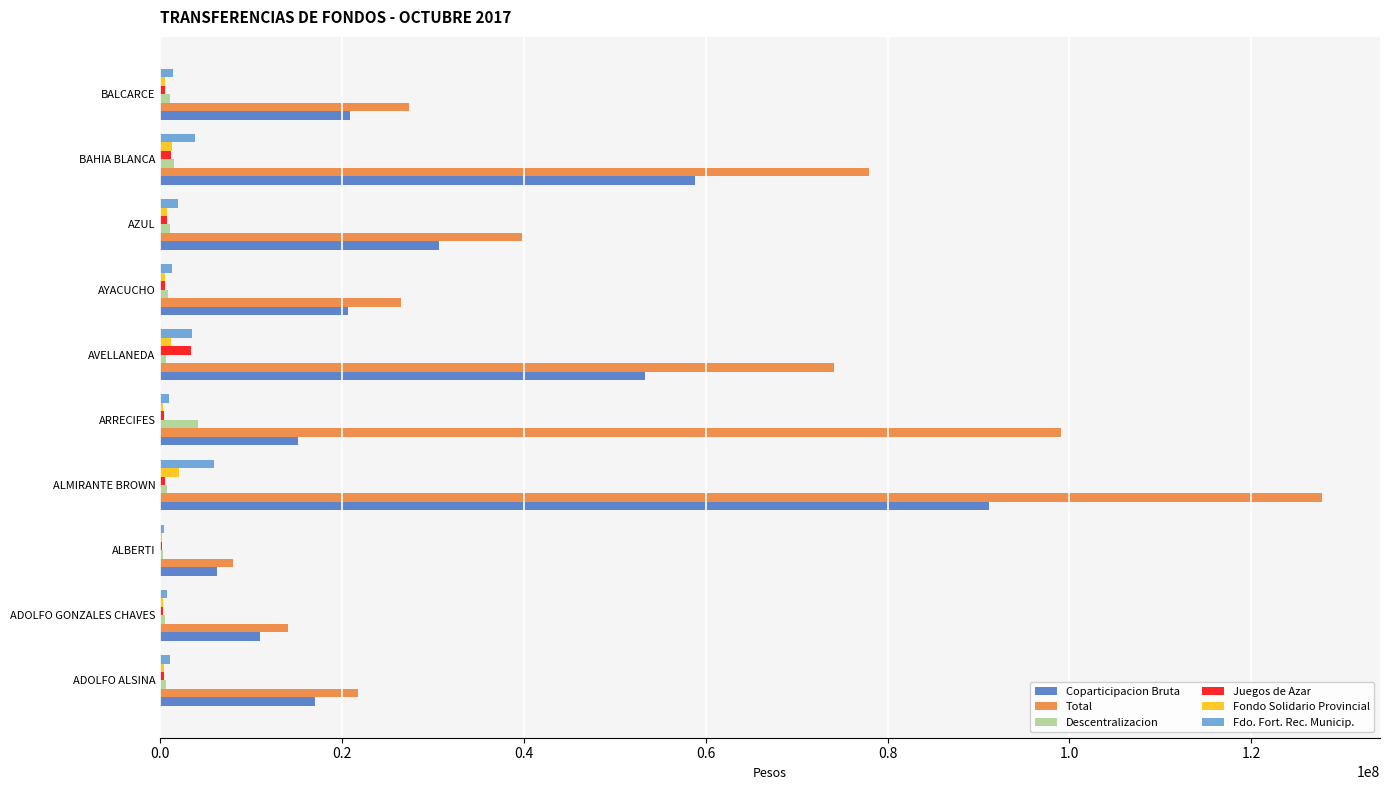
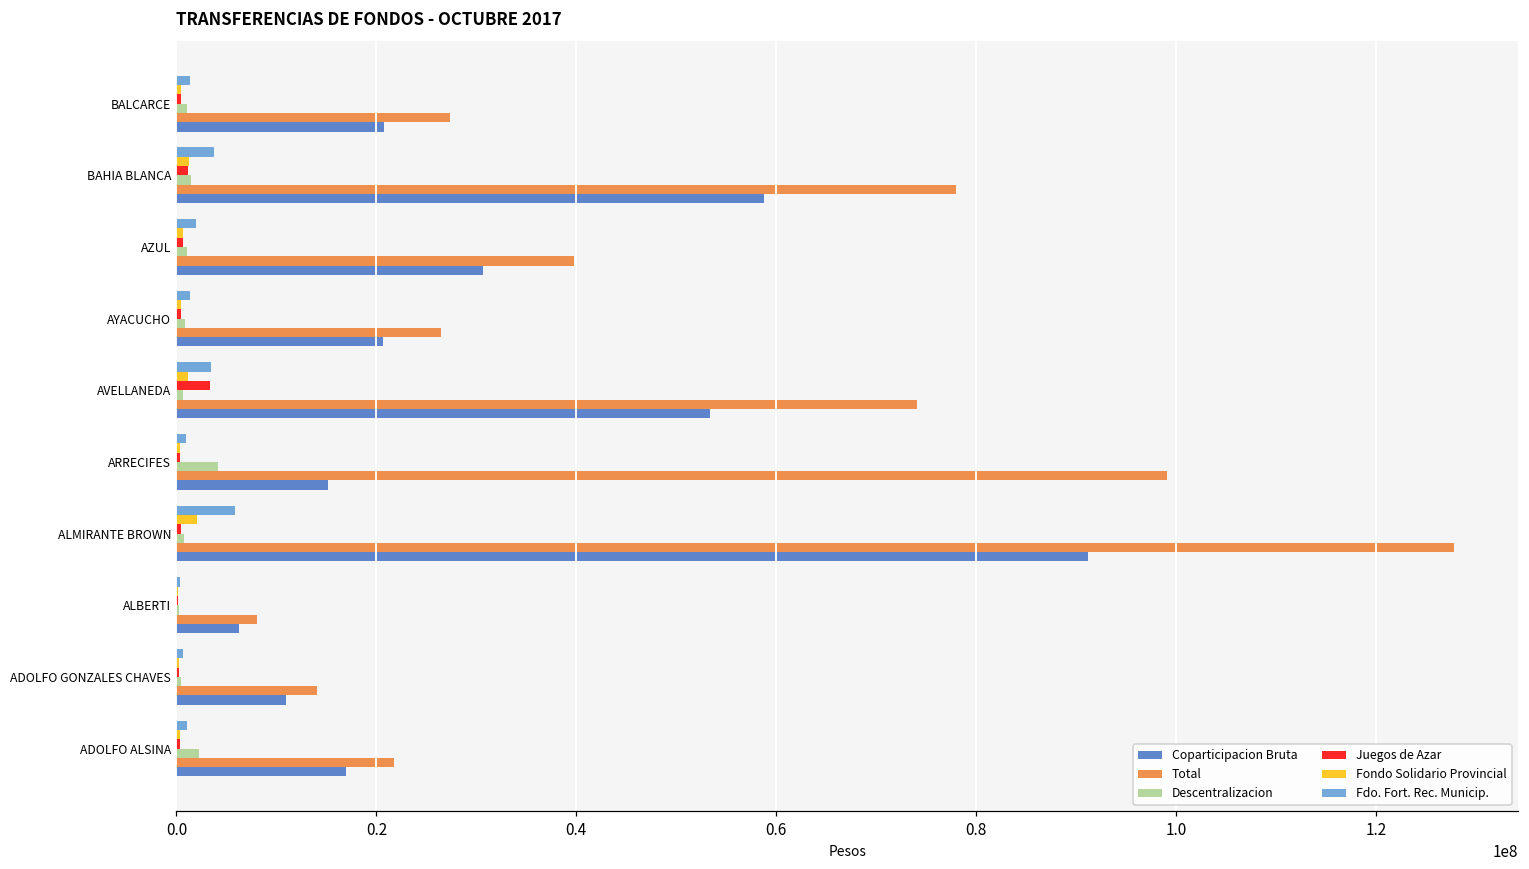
  {
    "Total": {
      "BALCARCE": 27000000,
      "BAHIA BLANCA": 78000000,
      "AZUL": 40000000,
      "AYACUCHO": 26000000,
      "AVELLANEDA": 74000000,
      "ARRECIFES": 99000000,
      "ALMIRANTE BROWN": 128000000,
      "ALBERTI": 8000000,
      "ADOLFO GONZALES CHAVES": 14000000,
      "ADOLFO ALSINA": 22000000
    },
    "Descentralizacion": {
      "BALCARCE": 1000000,
      "BAHIA BLANCA": 1000000,
      "AZUL": 1000000,
      "AYACUCHO": 1000000,
      "AVELLANEDA": 1000000,
      "ARRECIFES": 4000000,
      "ALMIRANTE BROWN": 1000000,
      "ADOLFO GONZALES CHAVES": 0,
-     "ADOLFO ALSINA": 1000000
+     "ADOLFO ALSINA": 2000000
    },
    "Juegos de Azar": {
      "BALCARCE": 0,
      "BAHIA BLANCA": 1000000,
      "AZUL": 1000000,
      "AYACUCHO": 0,
      "AVELLANEDA": 3000000,
      "ARRECIFES": 0,
      "ALMIRANTE BROWN": 0,
      "ADOLFO ALSINA": 0
    },
    "Fondo Solidario Provincial": {
      "BALCARCE": 0,
      "BAHIA BLANCA": 1000000,
      "AZUL": 1000000,
      "AYACUCHO": 0,
      "AVELLANEDA": 1000000,
      "ARRECIFES": 0,
      "ALMIRANTE BROWN": 2000000,
      "ADOLFO ALSINA": 0
    }
  }
